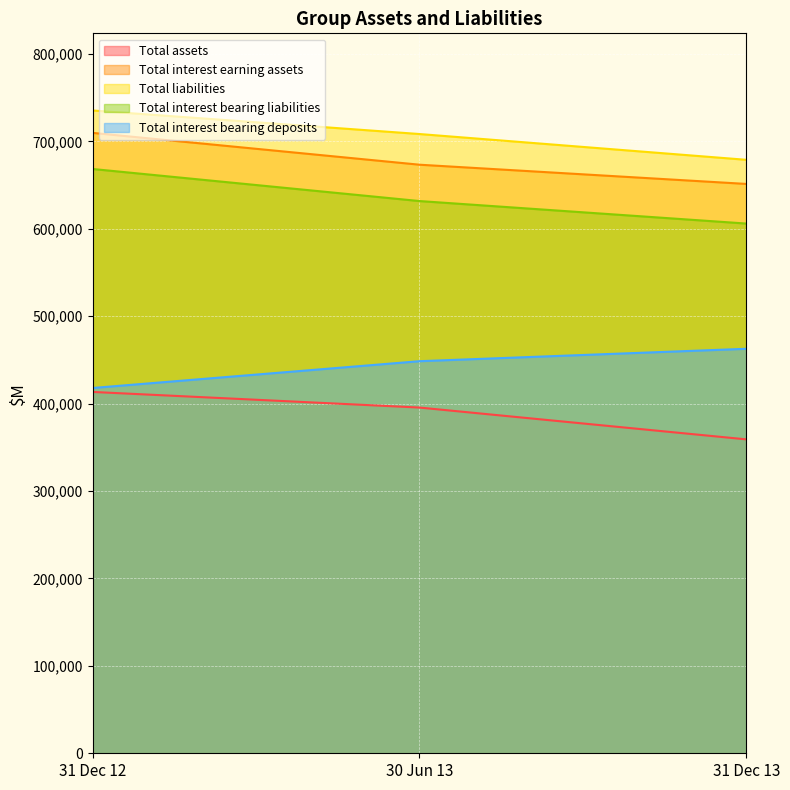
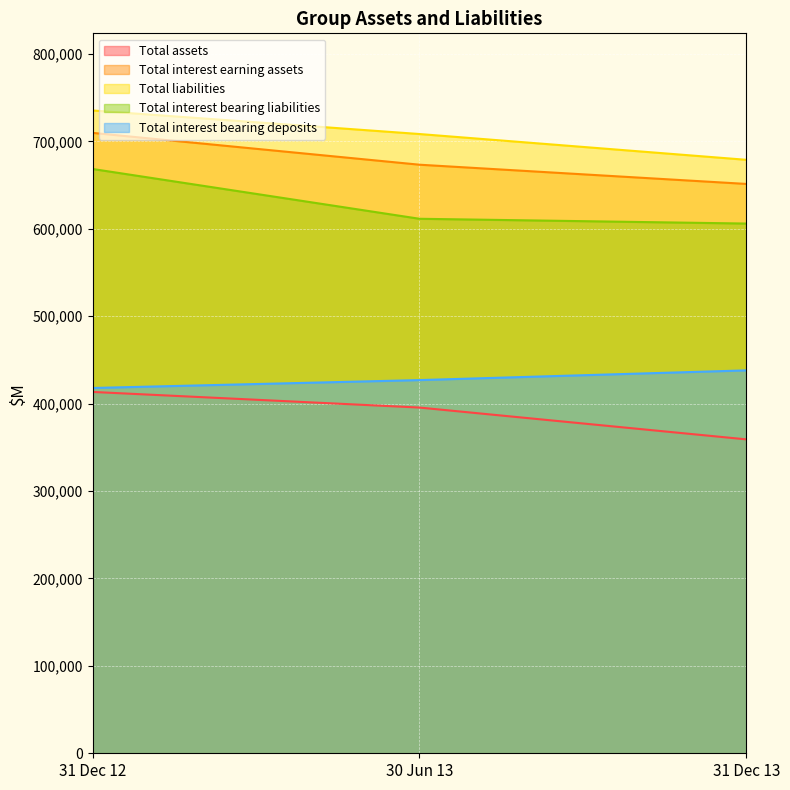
  {
    "Total assets": {
      "31 Dec 12": "410,000",
      "30 Jun 13": "400,000",
      "31 Dec 13": "360,000"
    },
    "Total interest bearing liabilities": {
      "31 Dec 12": "670,000",
-     "30 Jun 13": "630,000",
+     "30 Jun 13": "610,000",
      "31 Dec 13": "610,000"
    },
    "Total interest bearing deposits": {
      "31 Dec 12": "420,000",
-     "30 Jun 13": "450,000",
-     "31 Dec 13": "460,000"
+     "30 Jun 13": "430,000",
+     "31 Dec 13": "440,000"
    }
  }
